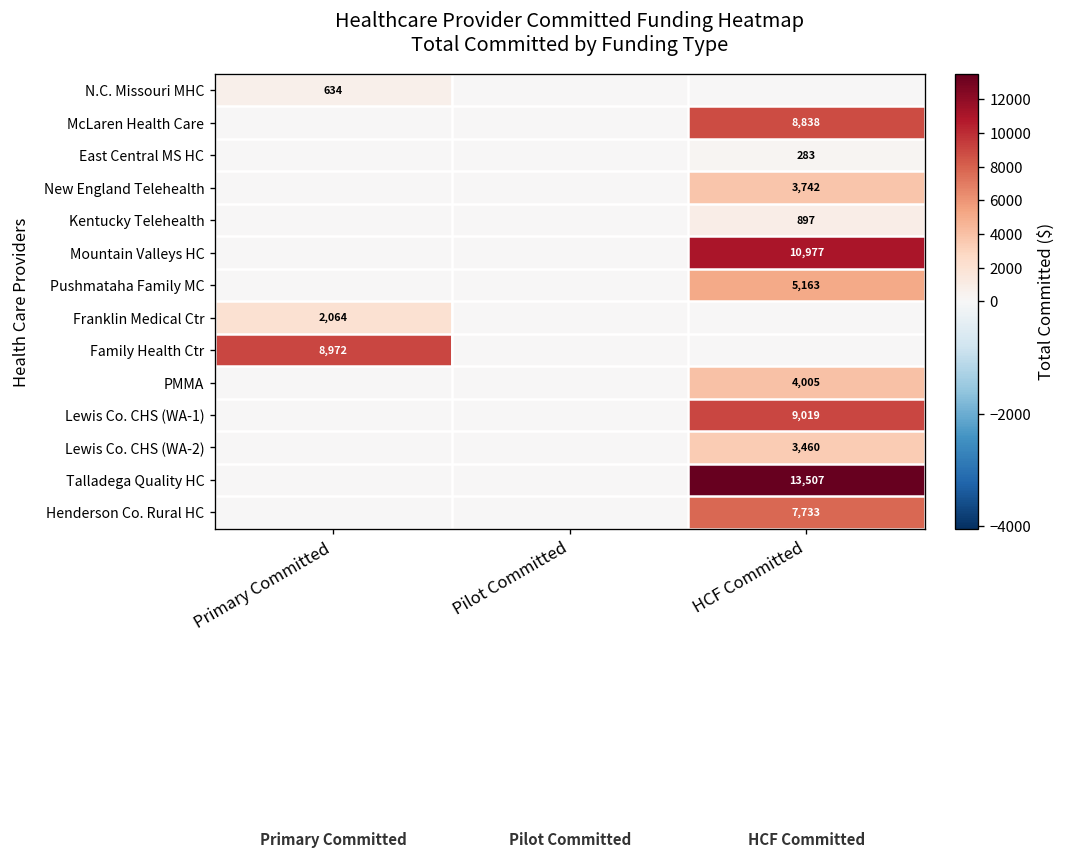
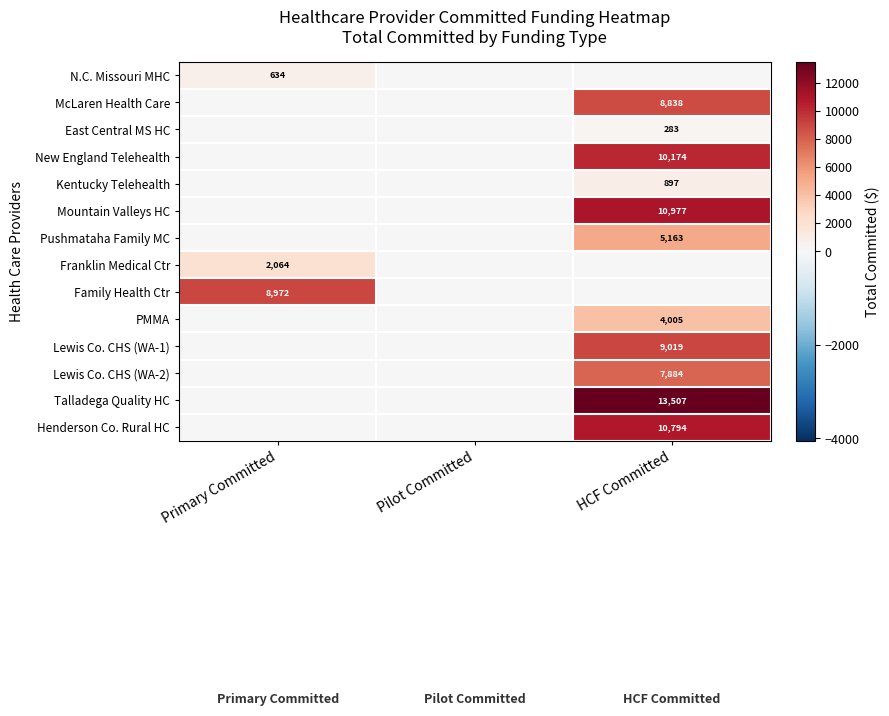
  {
    "N.C. Missouri MHC": {
      "Primary Committed": "634"
    },
    "McLaren Health Care": {
      "HCF Committed": "8,838"
    },
    "East Central MS HC": {
      "HCF Committed": "283"
    },
    "New England Telehealth": {
-     "HCF Committed": "3,742"
+     "HCF Committed": "10,174"
    },
    "Kentucky Telehealth": {
      "HCF Committed": "897"
    },
    "Mountain Valleys HC": {
      "HCF Committed": "10,977"
    },
    "Pushmataha Family MC": {
      "HCF Committed": "5,163"
    },
    "Franklin Medical Ctr": {
      "Primary Committed": "2,064"
    },
    "Family Health Ctr": {
      "Primary Committed": "8,972"
    },
    "PMMA": {
      "HCF Committed": "4,005"
    },
    "Lewis Co. CHS (WA-1)": {
      "HCF Committed": "9,019"
    },
    "Lewis Co. CHS (WA-2)": {
-     "HCF Committed": "3,460"
+     "HCF Committed": "7,884"
    },
    "Talladega Quality HC": {
      "HCF Committed": "13,507"
    },
    "Henderson Co. Rural HC": {
-     "HCF Committed": "7,733"
+     "HCF Committed": "10,794"
    }
  }
